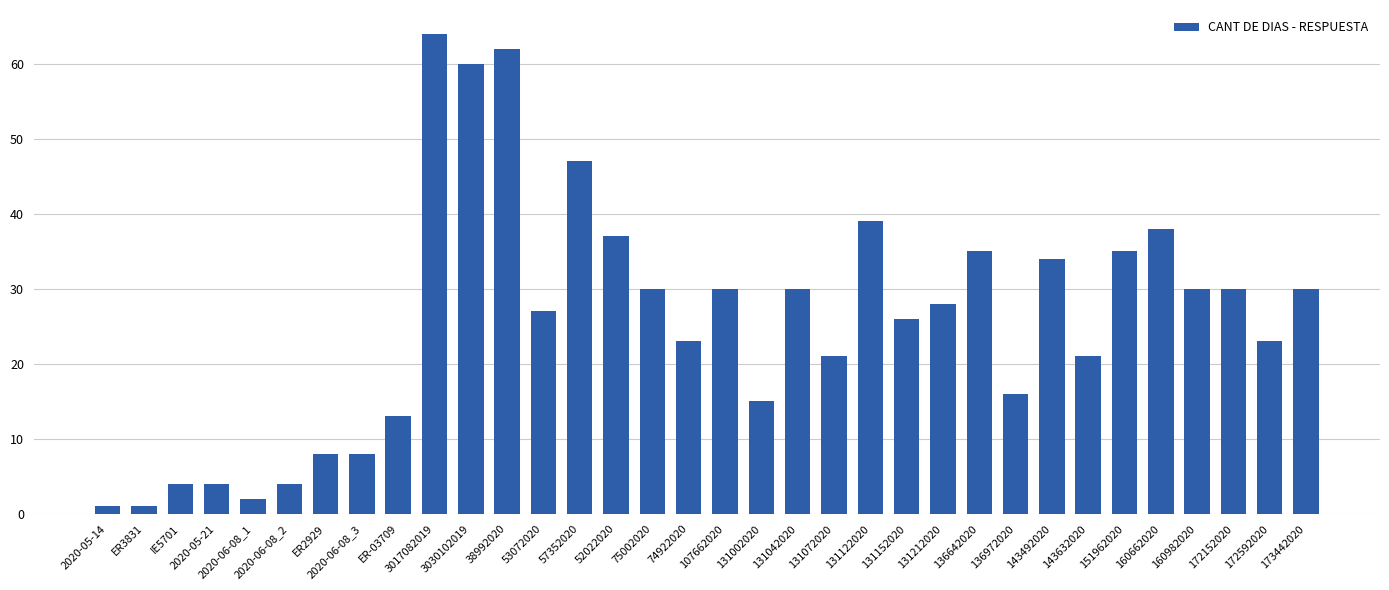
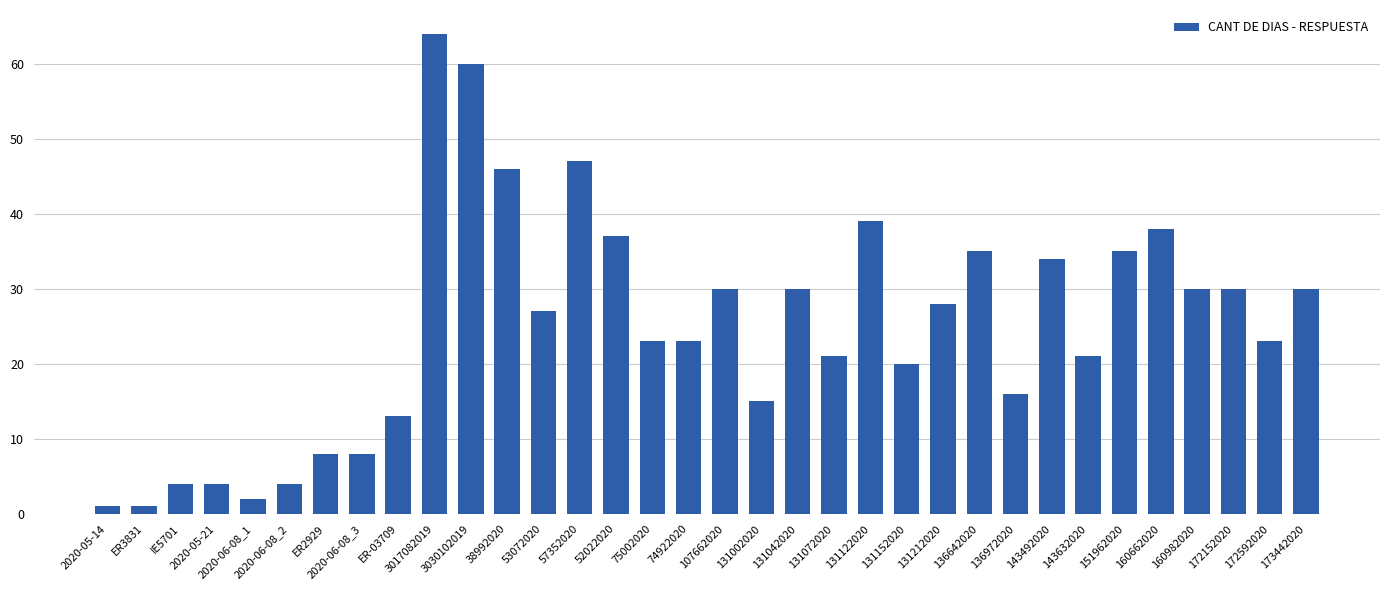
  {
    "2020-05-14": 1,
    "ER3831": 1,
    "IE5701": 4,
    "2020-05-21": 4,
    "2020-06-08_1": 2,
    "2020-06-08_2": 4,
    "ER2929": 8,
    "2020-06-08_3": 8,
    "ER-03709": 13,
    "3017082019": 64,
    "3030102019": 60,
-   "38992020": 62,
+   "38992020": 46,
    "53072020": 27,
    "57352020": 47,
    "52022020": 37,
-   "75002020": 30,
+   "75002020": 23,
    "74922020": 23,
    "107662020": 30,
    "131002020": 15,
    "131042020": 30,
    "131072020": 21,
    "131122020": 39,
-   "131152020": 26,
+   "131152020": 20,
    "131212020": 28,
    "136642020": 35,
    "136972020": 16,
    "143492020": 34,
    "143632020": 21,
    "151962020": 35,
    "160662020": 38,
    "160982020": 30,
    "172152020": 30,
    "172592020": 23,
    "173442020": 30
  }
